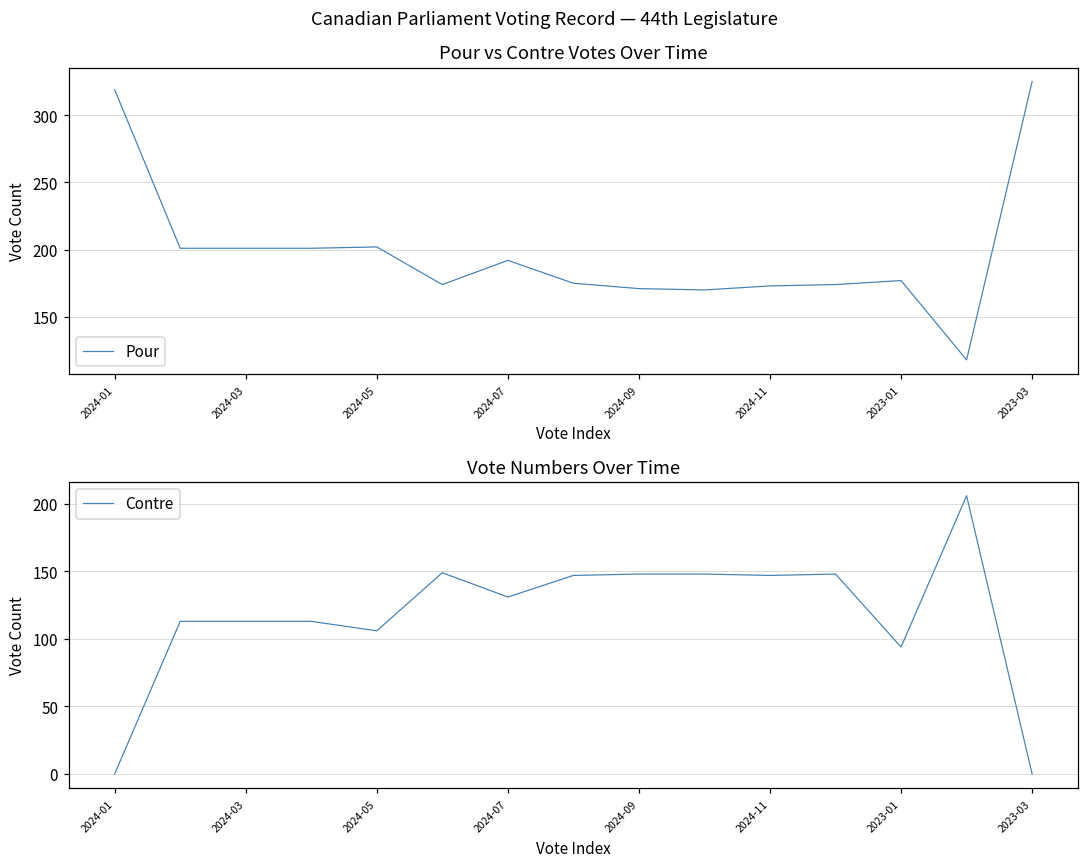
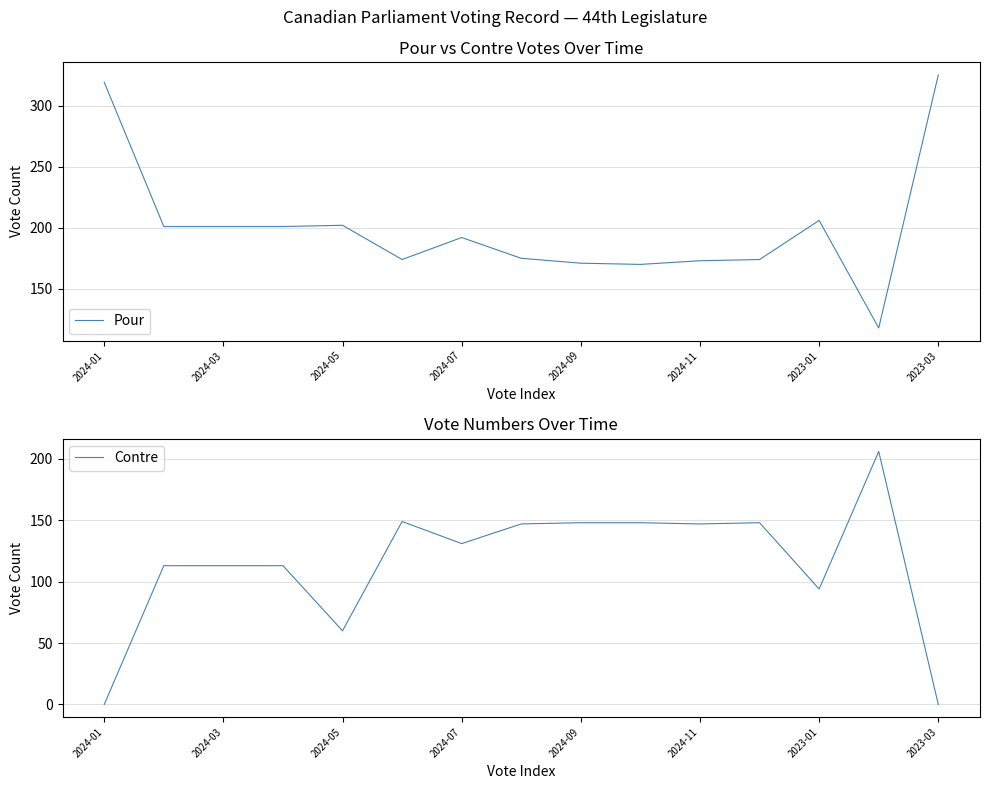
  {
    "Pour vs Contre Votes Over Time": {
      "2024-01": 319,
      "2024-03": 201,
      "2024-05": 202,
      "2024-07": 192,
      "2024-09": 171,
      "2024-11": 173,
-     "2023-01": 177,
+     "2023-01": 206,
      "2023-03": 325
    },
    "Vote Numbers Over Time": {
      "2024-01": 0,
      "2024-03": 113,
-     "2024-05": 106,
+     "2024-05": 60,
      "2024-07": 131,
      "2024-09": 148,
      "2024-11": 147,
      "2023-01": 94,
      "2023-03": 0
    }
  }
